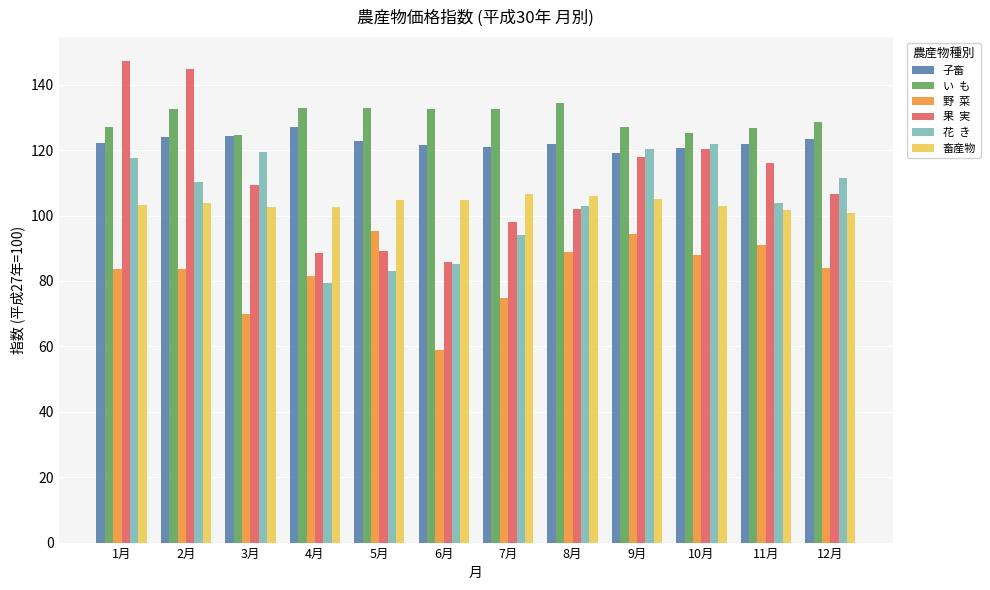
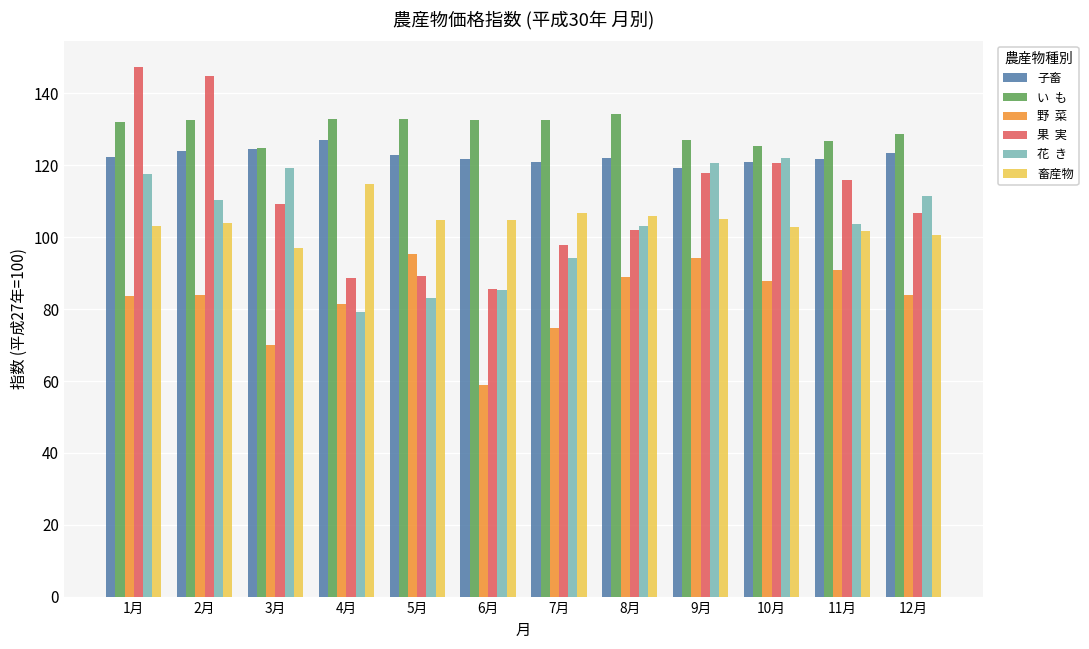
  {
    "子畜": {
      "1月": 122,
      "2月": 124,
      "3月": 124,
      "4月": 127,
      "5月": 123,
      "6月": 122,
      "7月": 121,
      "8月": 122,
      "9月": 119,
      "10月": 121,
      "11月": 122,
      "12月": 123
    },
    "い も": {
-     "1月": 127,
+     "1月": 132,
      "2月": 133,
      "3月": 125,
      "4月": 133,
      "5月": 133,
      "6月": 133,
      "7月": 133,
      "8月": 134,
      "9月": 127,
      "10月": 125,
      "11月": 127,
      "12月": 129
    },
    "野 菜": {
      "1月": 84,
      "2月": 84,
      "3月": 70,
      "4月": 81,
      "5月": 95,
      "6月": 59,
      "7月": 75,
      "8月": 89,
      "9月": 94,
      "10月": 88,
      "11月": 91,
      "12月": 84
    },
    "果 実": {
      "1月": 147,
      "2月": 145,
      "3月": 109,
      "4月": 89,
      "5月": 89,
      "6月": 86,
      "7月": 98,
      "8月": 102,
      "9月": 118,
      "10月": 121,
      "11月": 116,
      "12月": 107
    },
    "花 き": {
      "1月": 118,
      "2月": 110,
      "3月": 119,
      "4月": 79,
      "5月": 83,
      "6月": 85,
      "7月": 94,
      "8月": 103,
      "9月": 121,
      "10月": 122,
      "11月": 104,
      "12月": 112
    },
    "畜産物": {
      "1月": 103,
      "2月": 104,
-     "3月": 103,
-     "4月": 103,
+     "3月": 97,
+     "4月": 115,
      "5月": 105,
      "6月": 105,
      "7月": 107,
      "8月": 106,
      "9月": 105,
      "10月": 103,
      "11月": 102,
      "12月": 101
    }
  }
